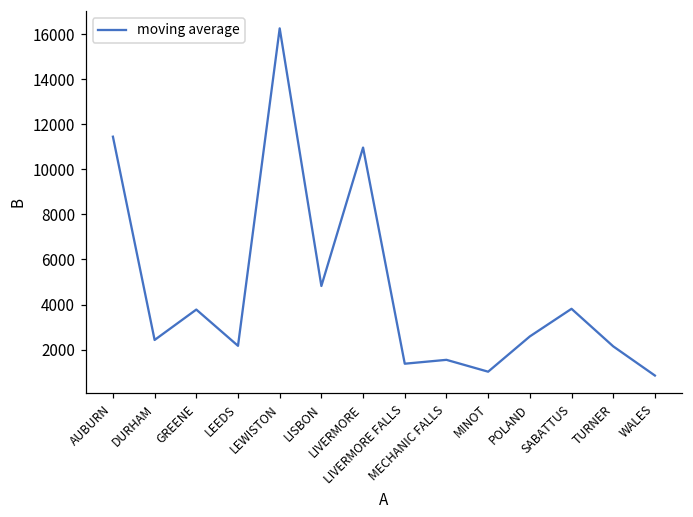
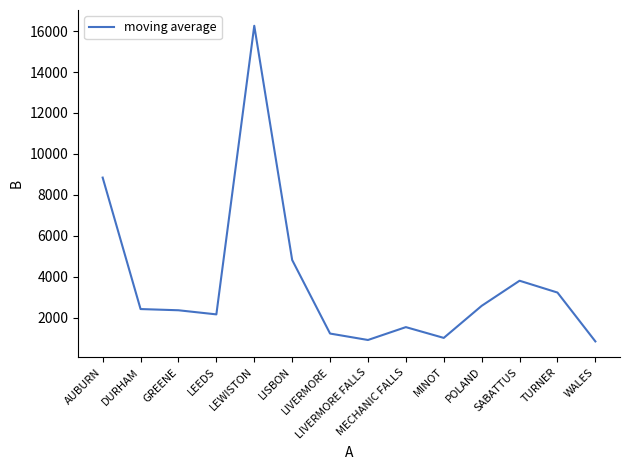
  {
-   "AUBURN": 11400,
+   "AUBURN": 8800,
    "DURHAM": 2400,
-   "GREENE": 3800,
+   "GREENE": 2400,
    "LEEDS": 2200,
    "LEWISTON": 16300,
    "LISBON": 4800,
-   "LIVERMORE": 11000,
-   "LIVERMORE FALLS": 1400,
+   "LIVERMORE": 1200,
+   "LIVERMORE FALLS": 900,
    "MECHANIC FALLS": 1500,
    "MINOT": 1000,
    "POLAND": 2600,
    "SABATTUS": 3800,
-   "TURNER": 2100,
+   "TURNER": 3200,
    "WALES": 800
  }
